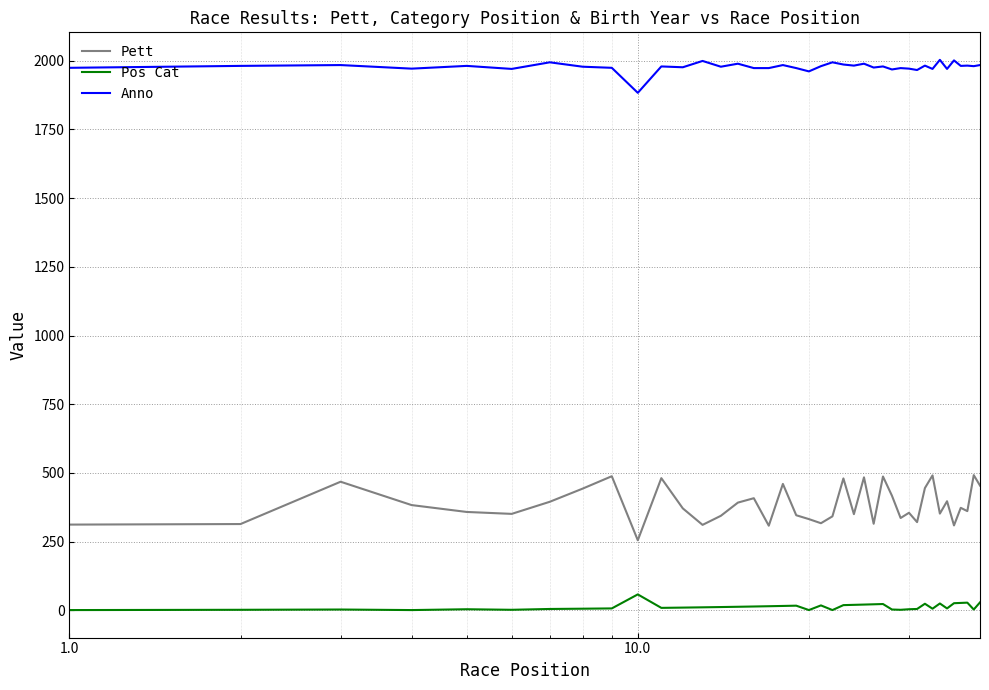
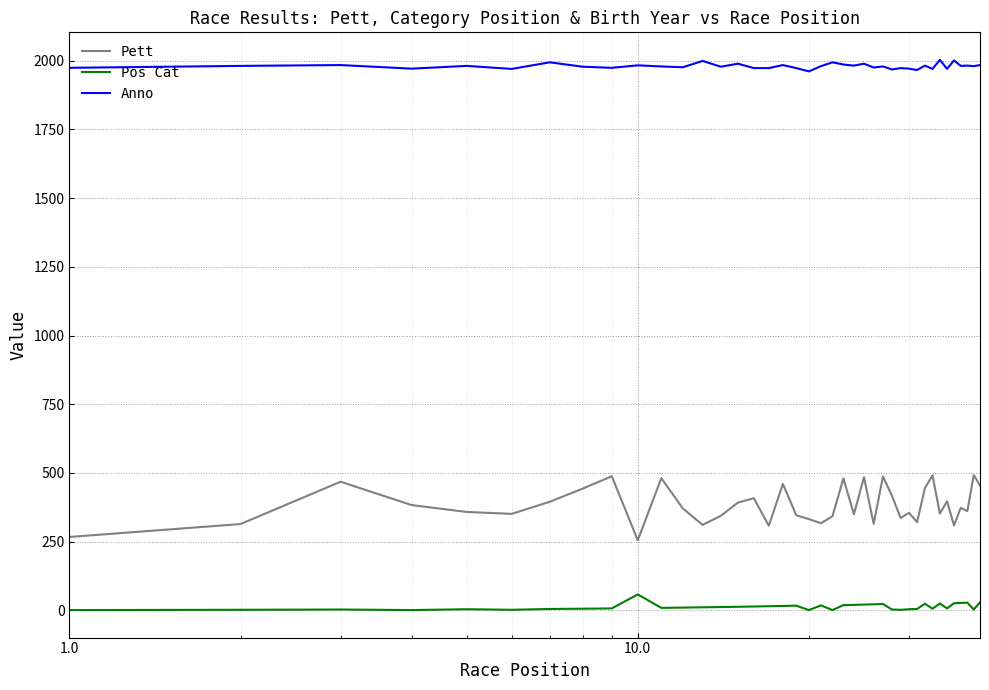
  {
    "Pett": {
-     "1.0": 310,
+     "1.0": 270,
      "10.0": 260
    },
    "Pos Cat": {
      "1.0": 0,
      "10.0": 60
    },
    "Anno": {
      "1.0": 1970,
-     "10.0": 1880
+     "10.0": 1980
    }
  }
